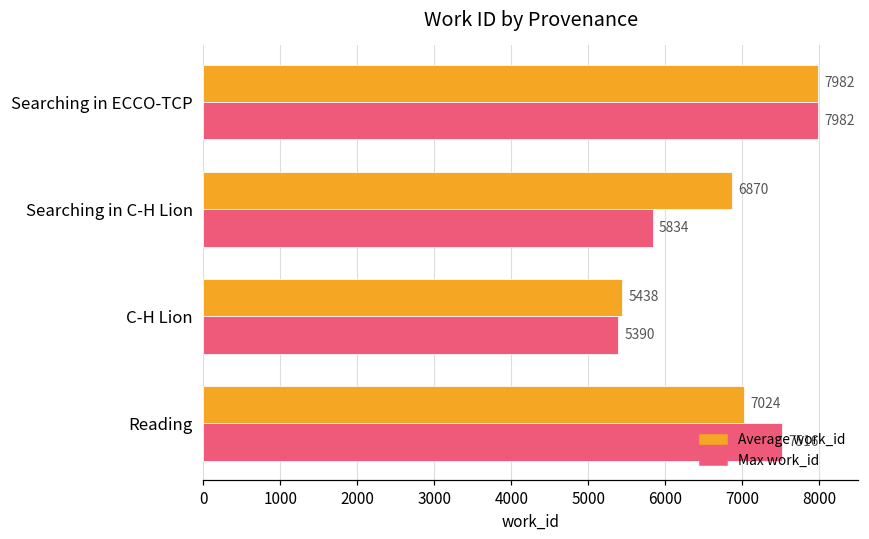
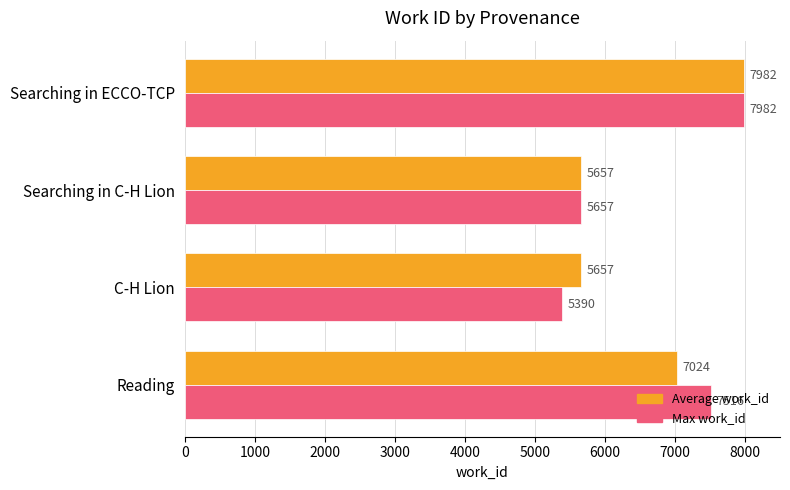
  {
    "Average work_id": {
      "Searching in ECCO-TCP": 7982,
-     "Searching in C-H Lion": 6870,
-     "C-H Lion": 5438,
+     "Searching in C-H Lion": 5657,
+     "C-H Lion": 5657,
      "Reading": 7024
    },
    "Max work_id": {
      "Searching in ECCO-TCP": 7982,
-     "Searching in C-H Lion": 5834,
+     "Searching in C-H Lion": 5657,
      "C-H Lion": 5390,
      "Reading": 7516
    }
  }
